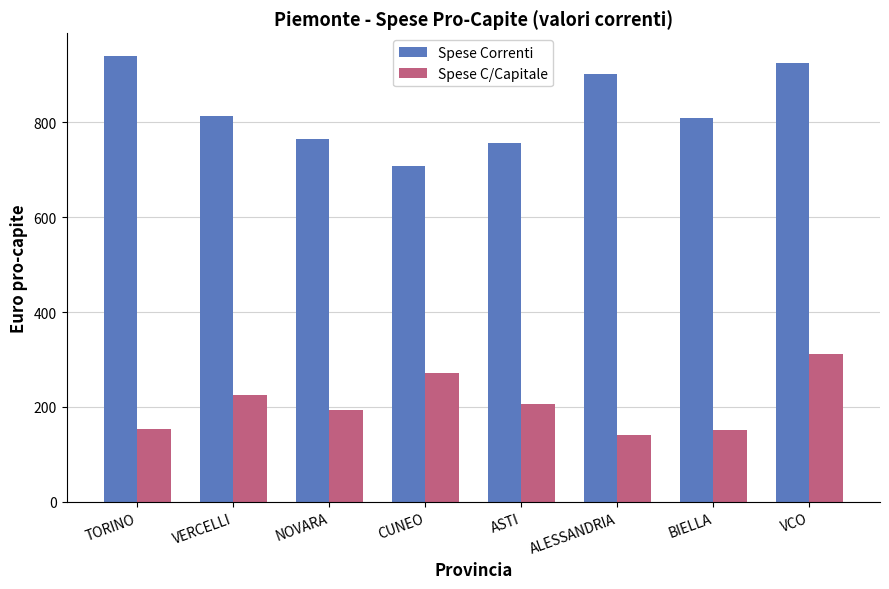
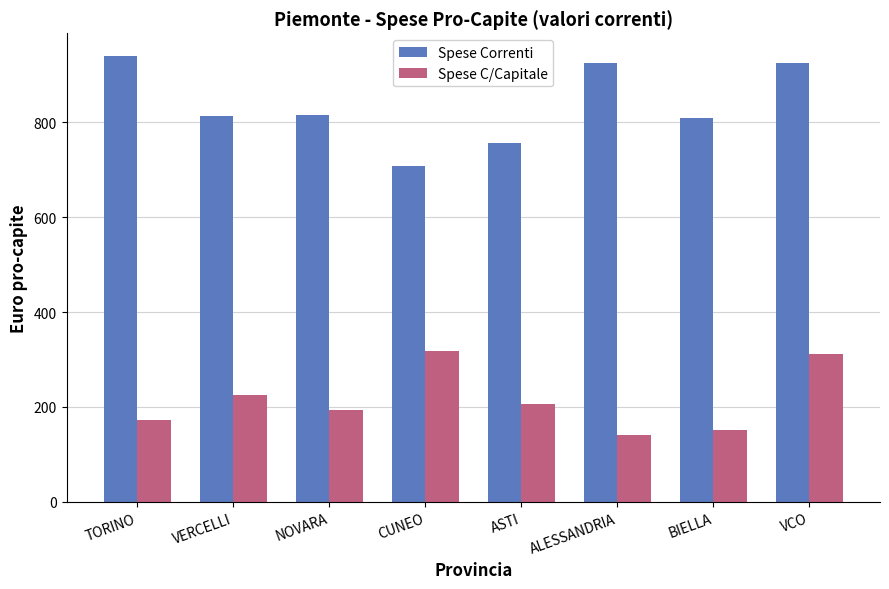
  {
    "Spese Correnti": {
      "TORINO": 940,
      "VERCELLI": 810,
-     "NOVARA": 760,
+     "NOVARA": 820,
      "CUNEO": 710,
      "ASTI": 760,
-     "ALESSANDRIA": 900,
+     "ALESSANDRIA": 930,
      "BIELLA": 810,
      "VCO": 930
    },
    "Spese C/Capitale": {
-     "TORINO": 150,
+     "TORINO": 170,
      "VERCELLI": 220,
      "NOVARA": 190,
-     "CUNEO": 270,
+     "CUNEO": 320,
      "ASTI": 210,
      "ALESSANDRIA": 140,
      "BIELLA": 150,
      "VCO": 310
    }
  }
